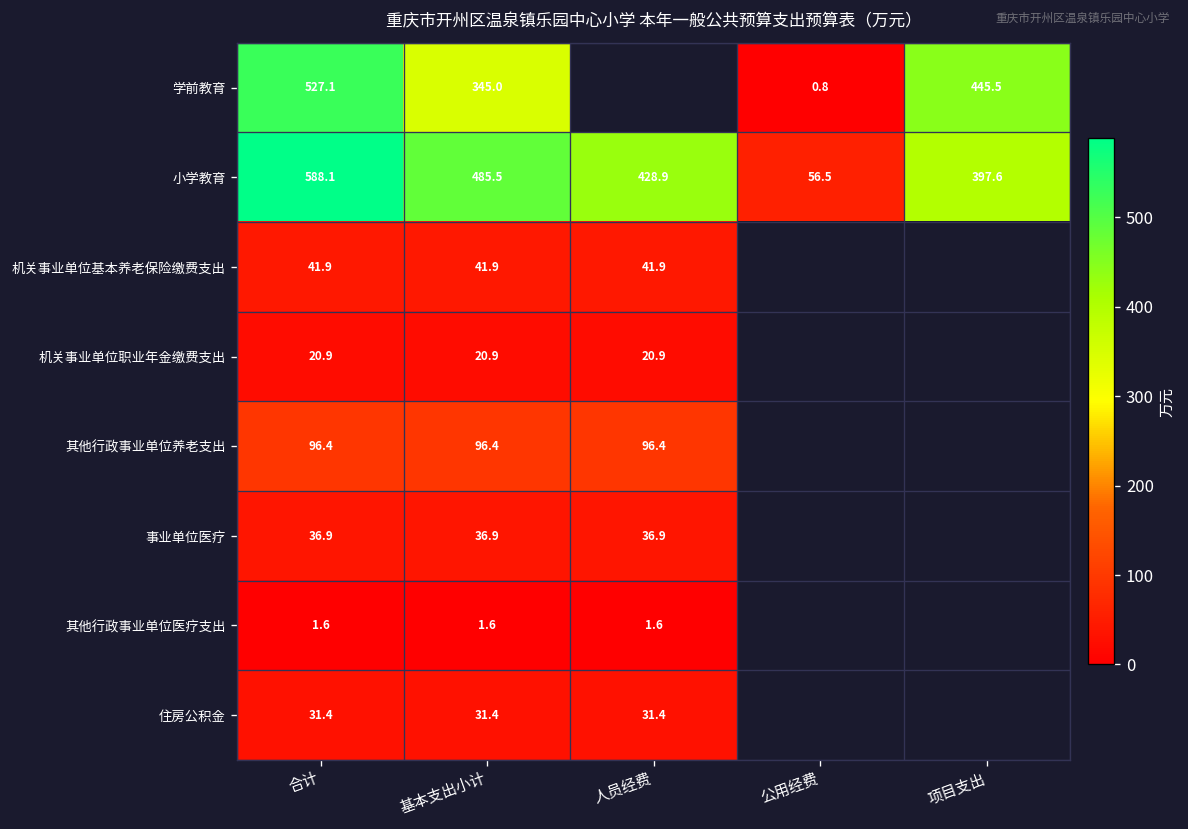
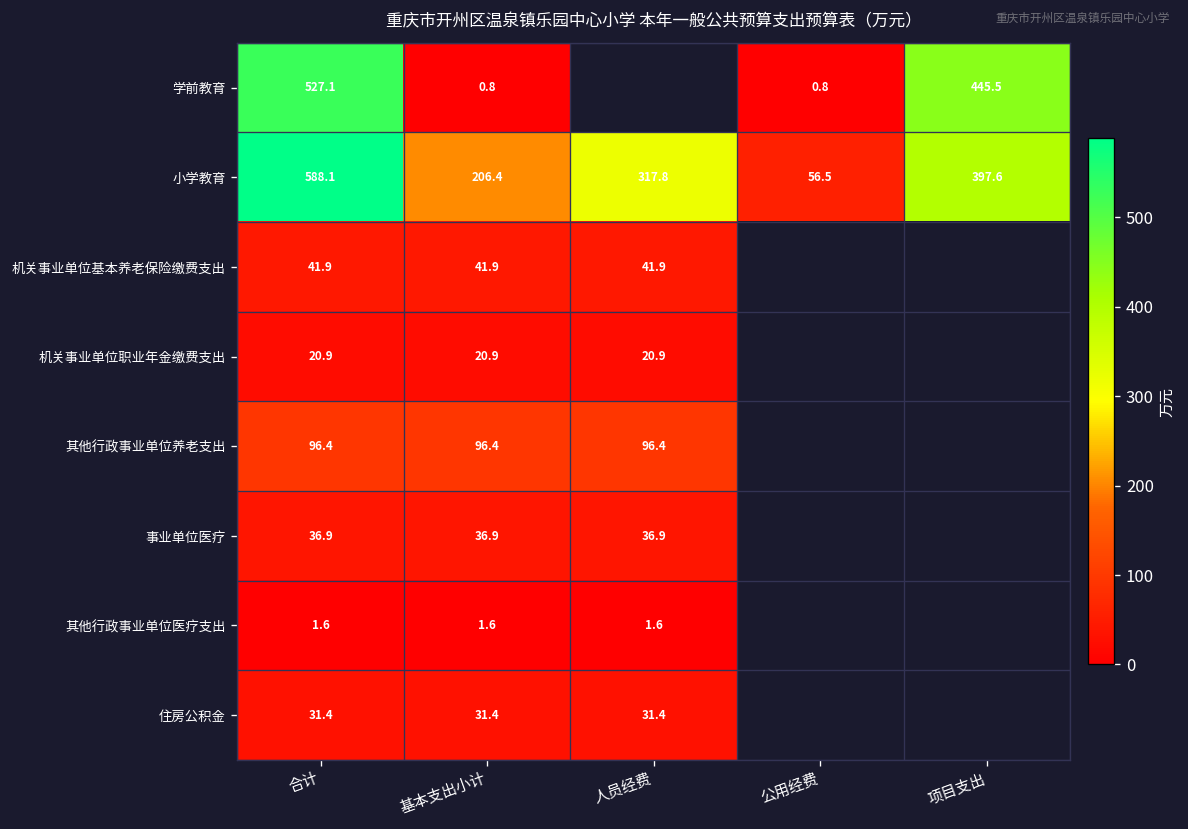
  {
    "学前教育": {
      "合计": 527.1,
-     "基本支出小计": 345.0,
+     "基本支出小计": 0.8,
      "公用经费": 0.8,
      "项目支出": 445.5
    },
    "小学教育": {
      "合计": 588.1,
-     "基本支出小计": 485.5,
-     "人员经费": 428.9,
+     "基本支出小计": 206.4,
+     "人员经费": 317.8,
      "公用经费": 56.5,
      "项目支出": 397.6
    },
    "机关事业单位基本养老保险缴费支出": {
      "合计": 41.9,
      "基本支出小计": 41.9,
      "人员经费": 41.9
    },
    "机关事业单位职业年金缴费支出": {
      "合计": 20.9,
      "基本支出小计": 20.9,
      "人员经费": 20.9
    },
    "其他行政事业单位养老支出": {
      "合计": 96.4,
      "基本支出小计": 96.4,
      "人员经费": 96.4
    },
    "事业单位医疗": {
      "合计": 36.9,
      "基本支出小计": 36.9,
      "人员经费": 36.9
    },
    "其他行政事业单位医疗支出": {
      "合计": 1.6,
      "基本支出小计": 1.6,
      "人员经费": 1.6
    },
    "住房公积金": {
      "合计": 31.4,
      "基本支出小计": 31.4,
      "人员经费": 31.4
    }
  }
